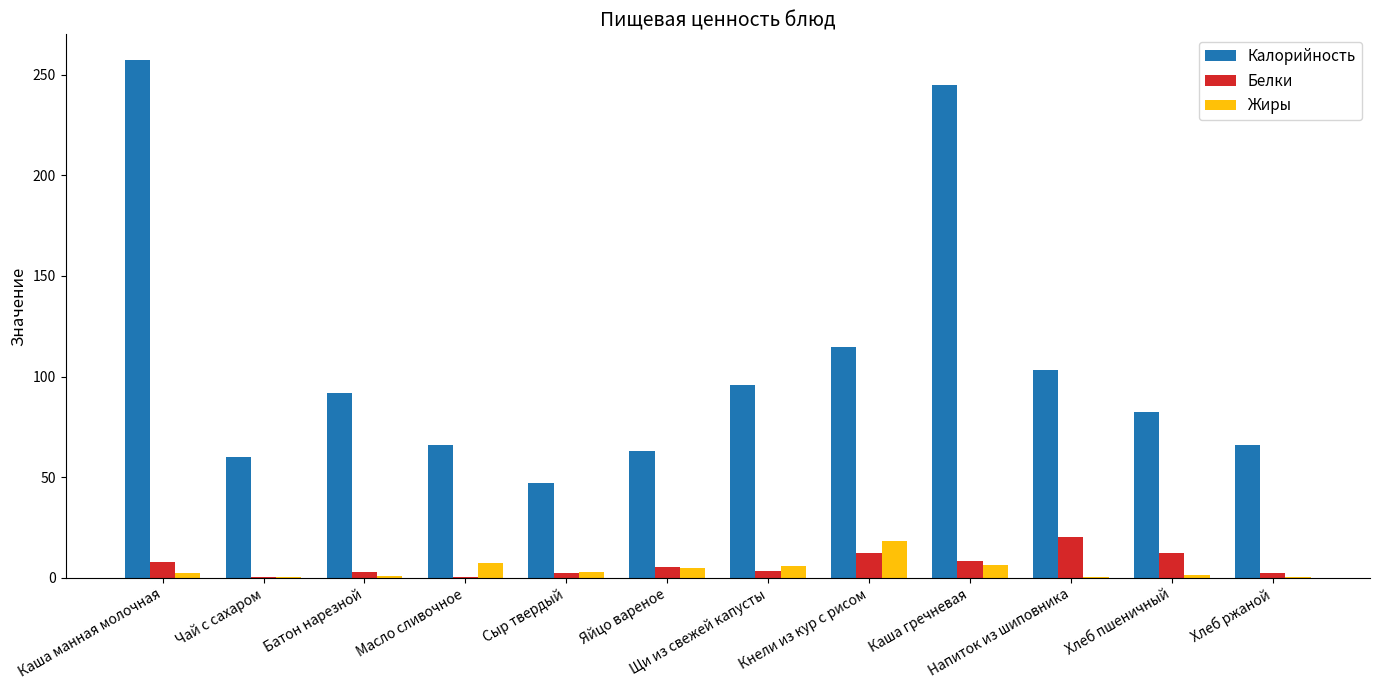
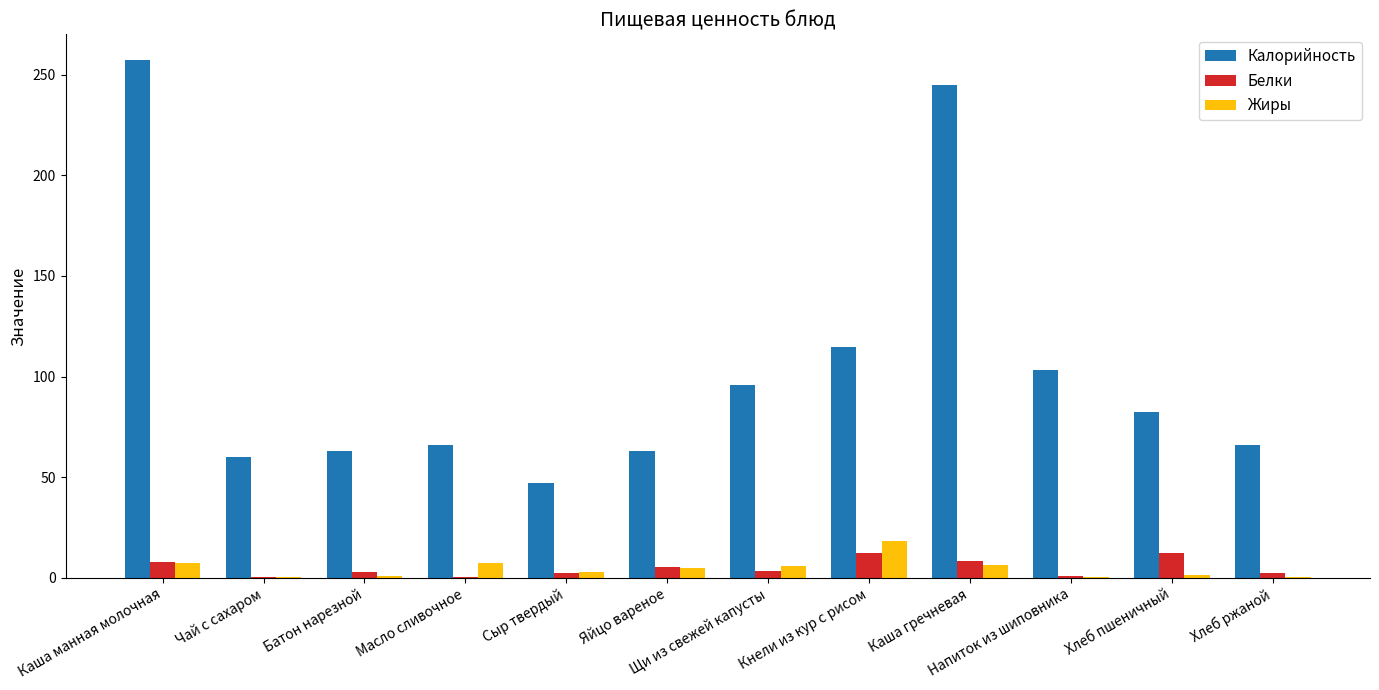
  {
    "Калорийность": {
      "Каша манная молочная": 257,
      "Чай с сахаром": 60,
-     "Батон нарезной": 92,
+     "Батон нарезной": 63,
      "Масло сливочное": 66,
      "Сыр твердый": 47,
      "Яйцо вареное": 63,
      "Щи из свежей капусты": 96,
      "Кнели из кур с рисом": 114,
      "Каша гречневая": 245,
      "Напиток из шиповника": 103,
      "Хлеб пшеничный": 82,
      "Хлеб ржаной": 66
    },
    "Белки": {
      "Каша манная молочная": 8,
      "Батон нарезной": 3,
      "Сыр твердый": 2,
      "Яйцо вареное": 5,
      "Щи из свежей капусты": 3,
      "Кнели из кур с рисом": 12,
      "Каша гречневая": 8,
-     "Напиток из шиповника": 20,
+     "Напиток из шиповника": 1,
      "Хлеб пшеничный": 12,
      "Хлеб ржаной": 2
    },
    "Жиры": {
-     "Каша манная молочная": 2,
+     "Каша манная молочная": 7,
      "Масло сливочное": 7,
      "Сыр твердый": 3,
      "Яйцо вареное": 5,
      "Щи из свежей капусты": 6,
      "Кнели из кур с рисом": 18,
      "Каша гречневая": 6,
      "Хлеб пшеничный": 1
    }
  }
